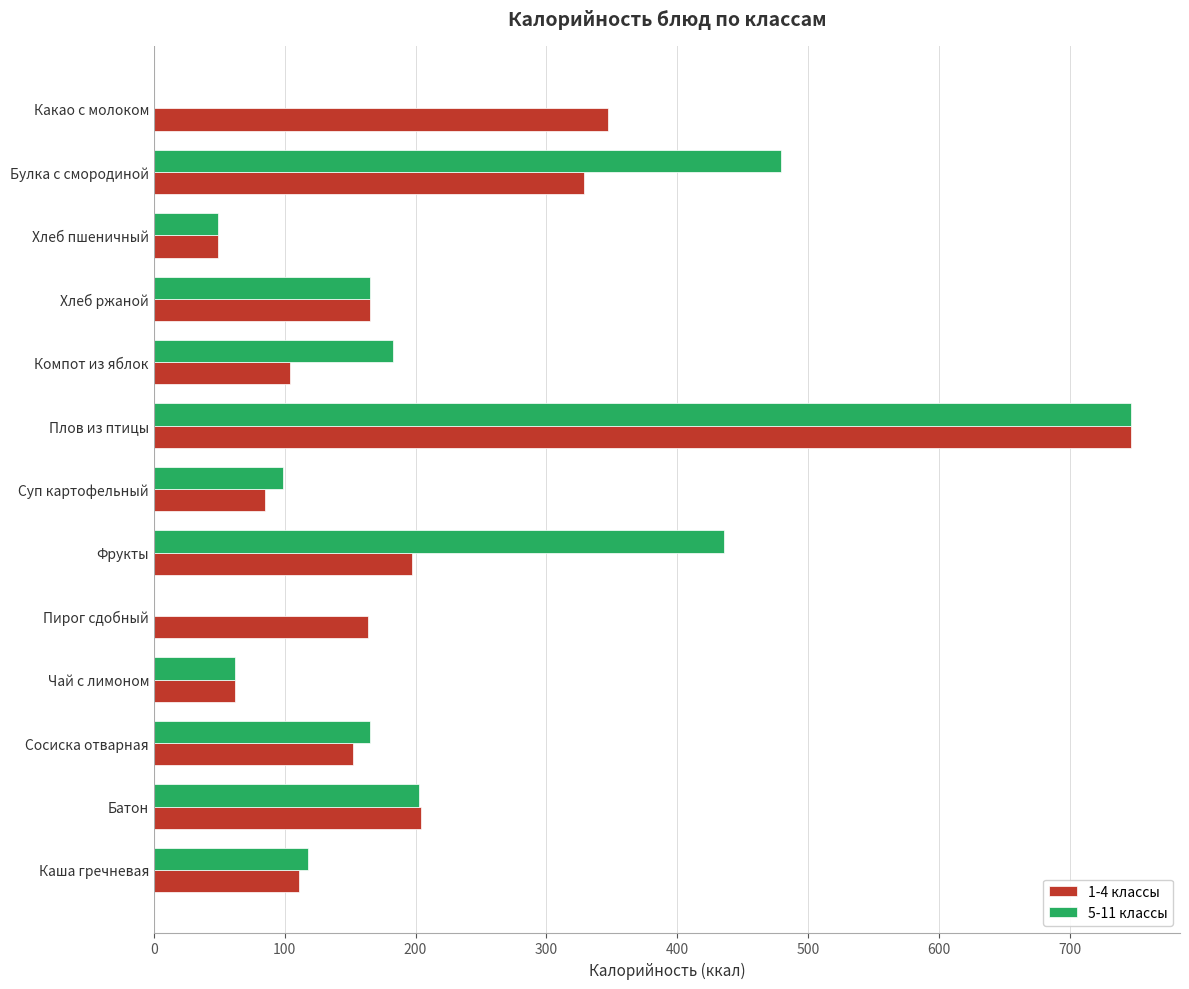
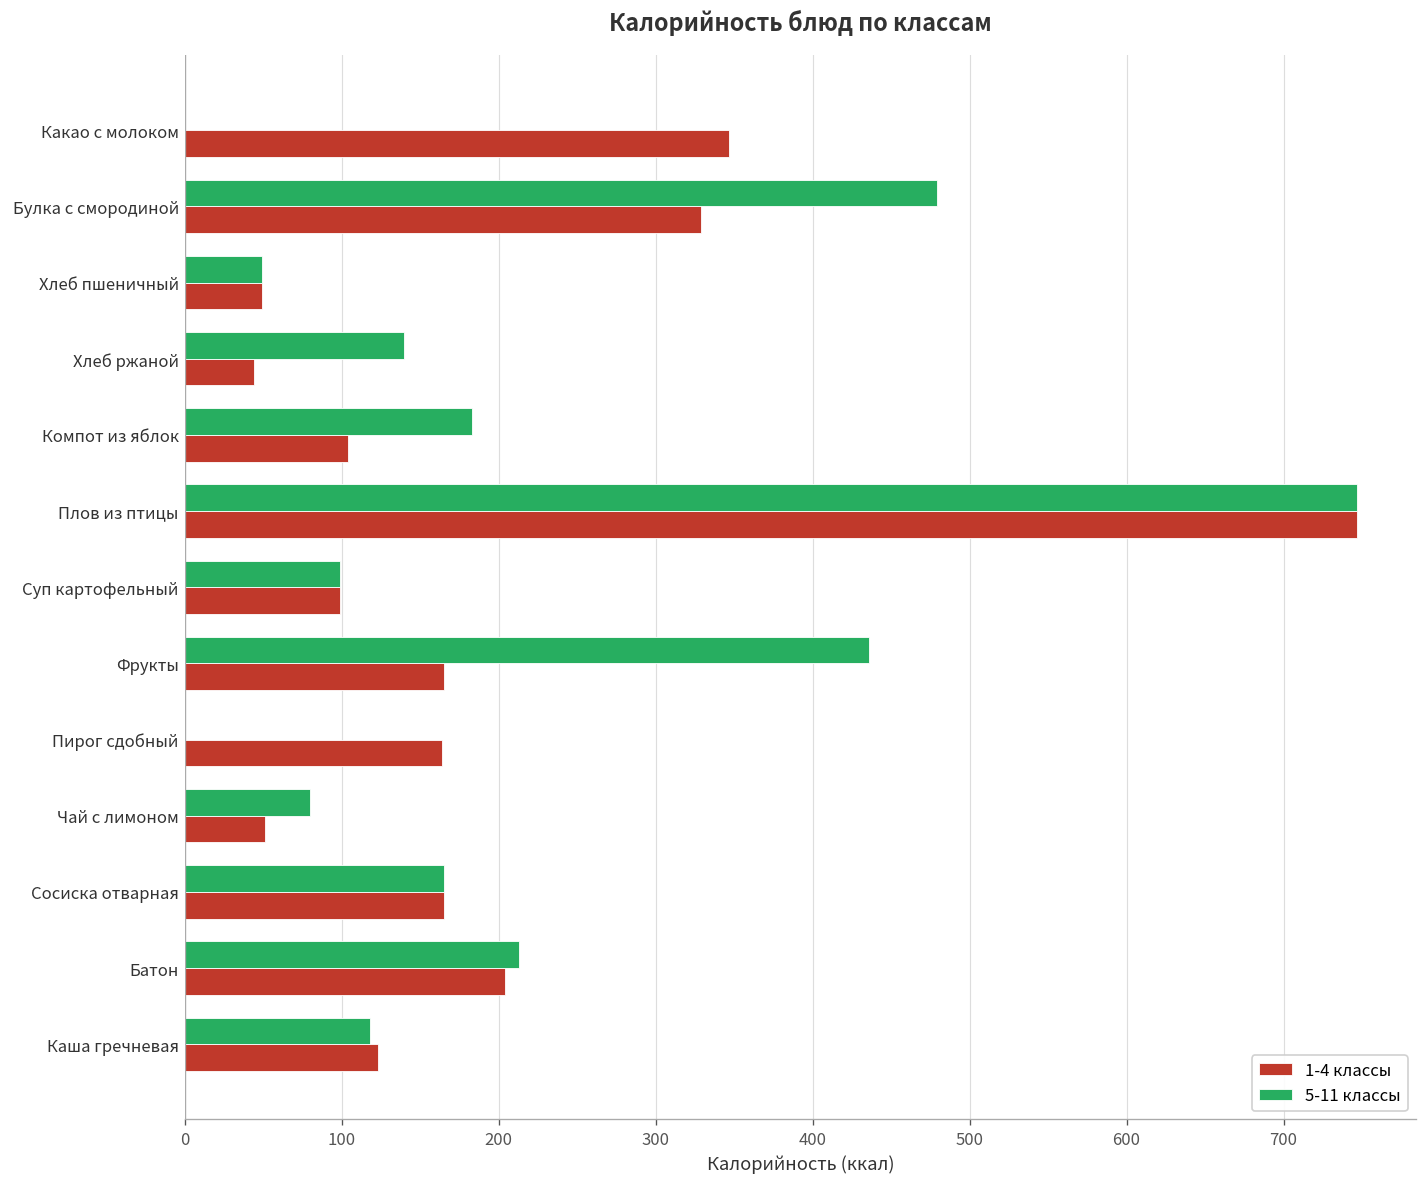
  {
    "1-4 классы": {
      "Какао с молоком": 347,
      "Булка с смородиной": 329,
      "Хлеб пшеничный": 49,
-     "Хлеб ржаной": 165,
+     "Хлеб ржаной": 44,
      "Компот из яблок": 104,
      "Плов из птицы": 747,
-     "Суп картофельный": 85,
-     "Фрукты": 197,
+     "Суп картофельный": 99,
+     "Фрукты": 165,
      "Пирог сдобный": 164,
-     "Чай с лимоном": 62,
-     "Сосиска отварная": 152,
+     "Чай с лимоном": 51,
+     "Сосиска отварная": 165,
      "Батон": 204,
-     "Каша гречневая": 111
+     "Каша гречневая": 123
    },
    "5-11 классы": {
      "Какао с молоком": 0,
      "Булка с смородиной": 479,
      "Хлеб пшеничный": 49,
-     "Хлеб ржаной": 165,
+     "Хлеб ржаной": 140,
      "Компот из яблок": 183,
      "Плов из птицы": 747,
      "Суп картофельный": 99,
      "Фрукты": 436,
      "Пирог сдобный": 0,
-     "Чай с лимоном": 62,
+     "Чай с лимоном": 80,
      "Сосиска отварная": 165,
-     "Батон": 203,
+     "Батон": 213,
      "Каша гречневая": 118
    }
  }
